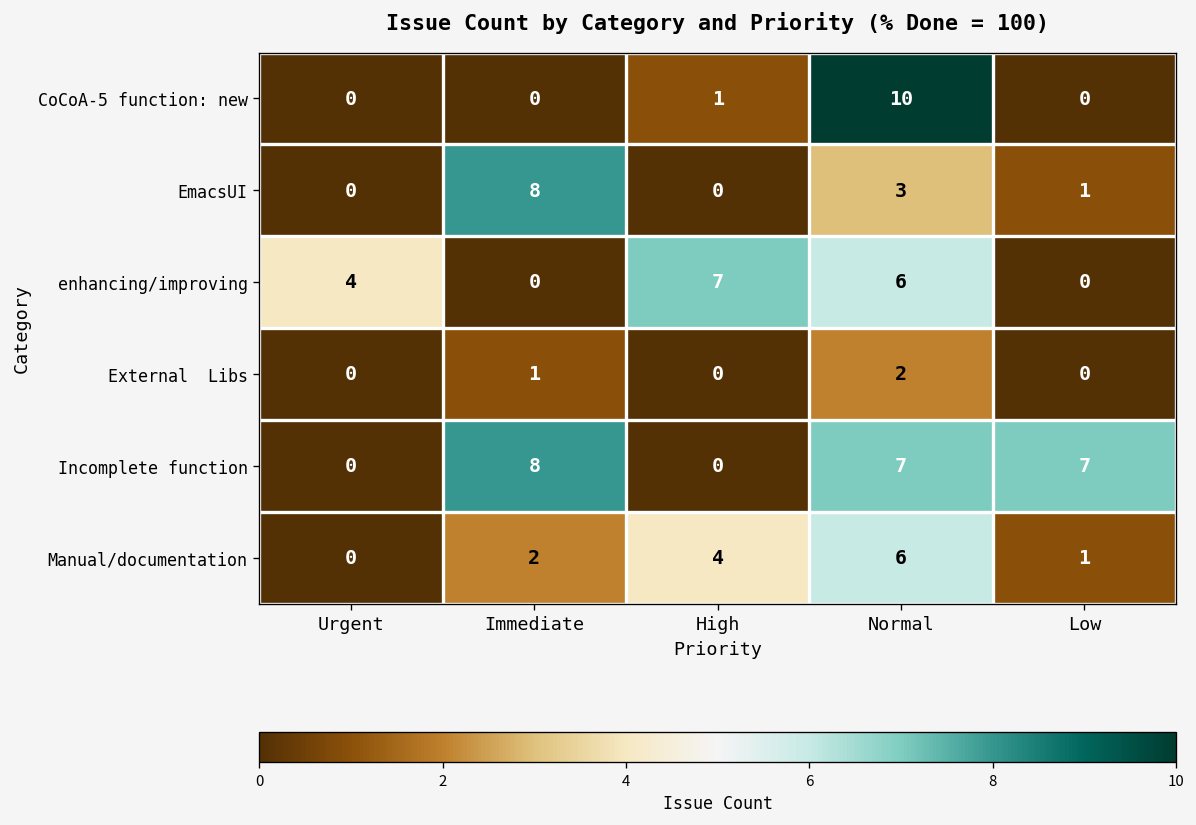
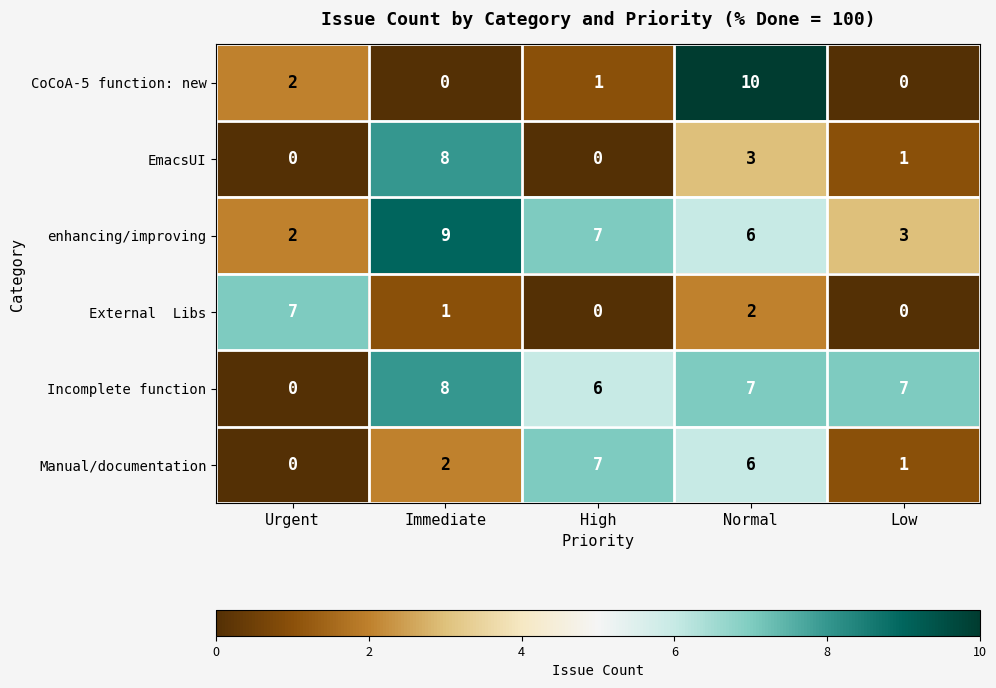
  {
    "CoCoA-5 function: new": {
-     "Urgent": 0,
+     "Urgent": 2,
      "Immediate": 0,
      "High": 1,
      "Normal": 10,
      "Low": 0
    },
    "EmacsUI": {
      "Urgent": 0,
      "Immediate": 8,
      "High": 0,
      "Normal": 3,
      "Low": 1
    },
    "enhancing/improving": {
-     "Urgent": 4,
-     "Immediate": 0,
+     "Urgent": 2,
+     "Immediate": 9,
      "High": 7,
      "Normal": 6,
-     "Low": 0
+     "Low": 3
    },
    "External Libs": {
-     "Urgent": 0,
+     "Urgent": 7,
      "Immediate": 1,
      "High": 0,
      "Normal": 2,
      "Low": 0
    },
    "Incomplete function": {
      "Urgent": 0,
      "Immediate": 8,
-     "High": 0,
+     "High": 6,
      "Normal": 7,
      "Low": 7
    },
    "Manual/documentation": {
      "Urgent": 0,
      "Immediate": 2,
-     "High": 4,
+     "High": 7,
      "Normal": 6,
      "Low": 1
    }
  }
